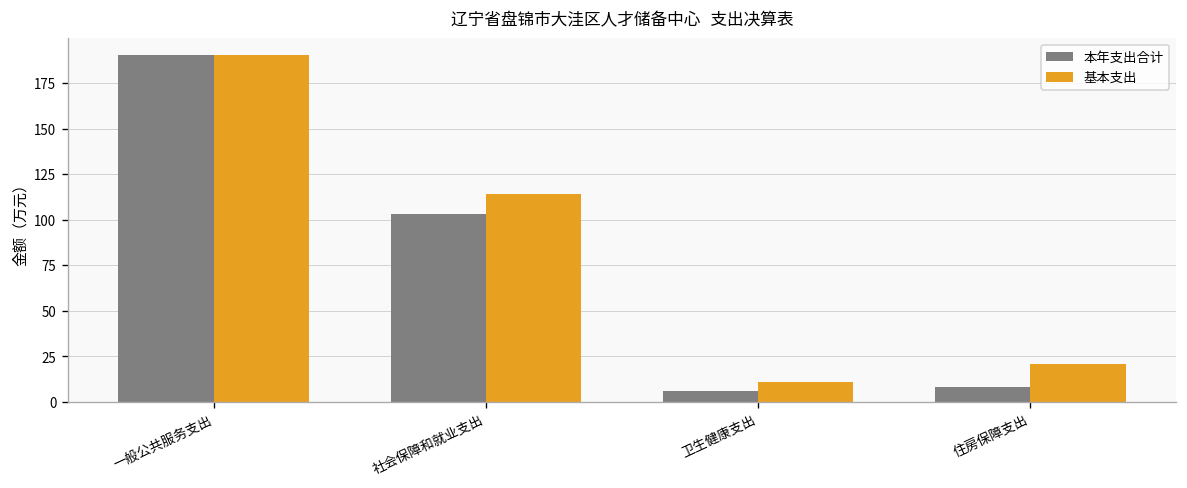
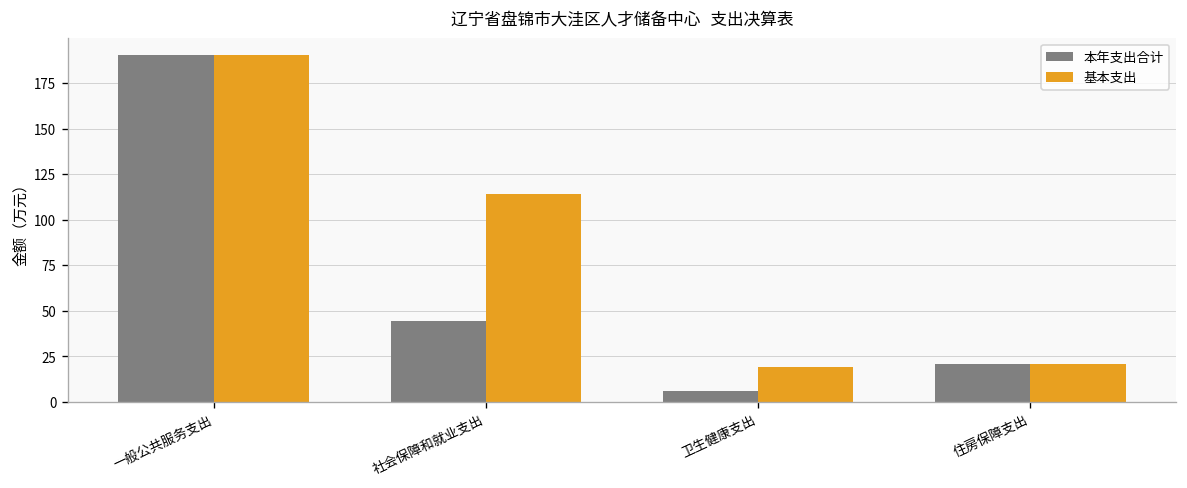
  {
    "本年支出合计": {
      "一般公共服务支出": 190,
-     "社会保障和就业支出": 103,
+     "社会保障和就业支出": 44,
      "卫生健康支出": 6,
-     "住房保障支出": 9
+     "住房保障支出": 21
    },
    "基本支出": {
      "一般公共服务支出": 190,
      "社会保障和就业支出": 114,
-     "卫生健康支出": 11,
+     "卫生健康支出": 19,
      "住房保障支出": 21
    }
  }
